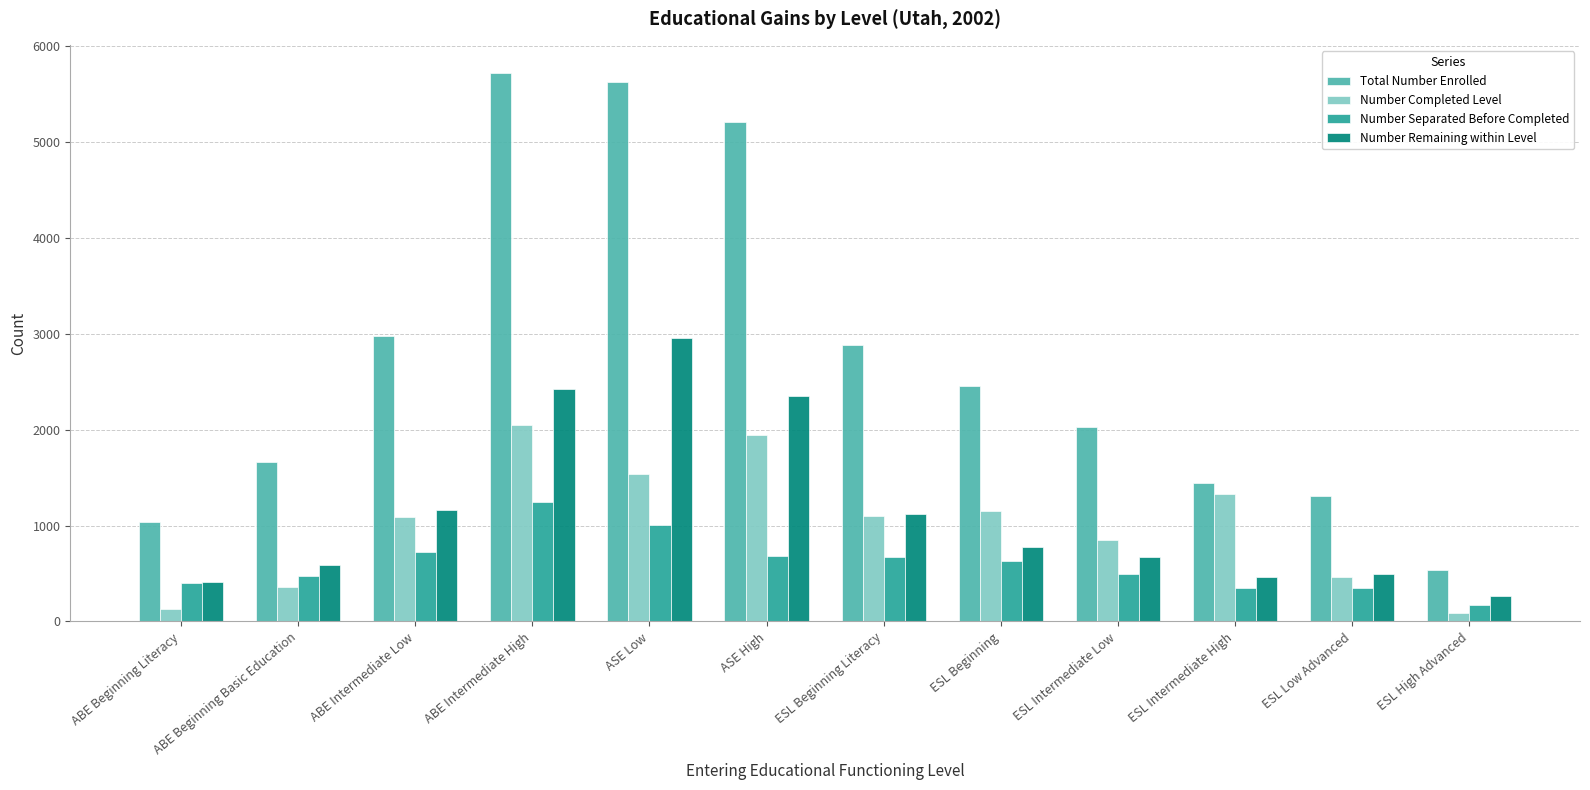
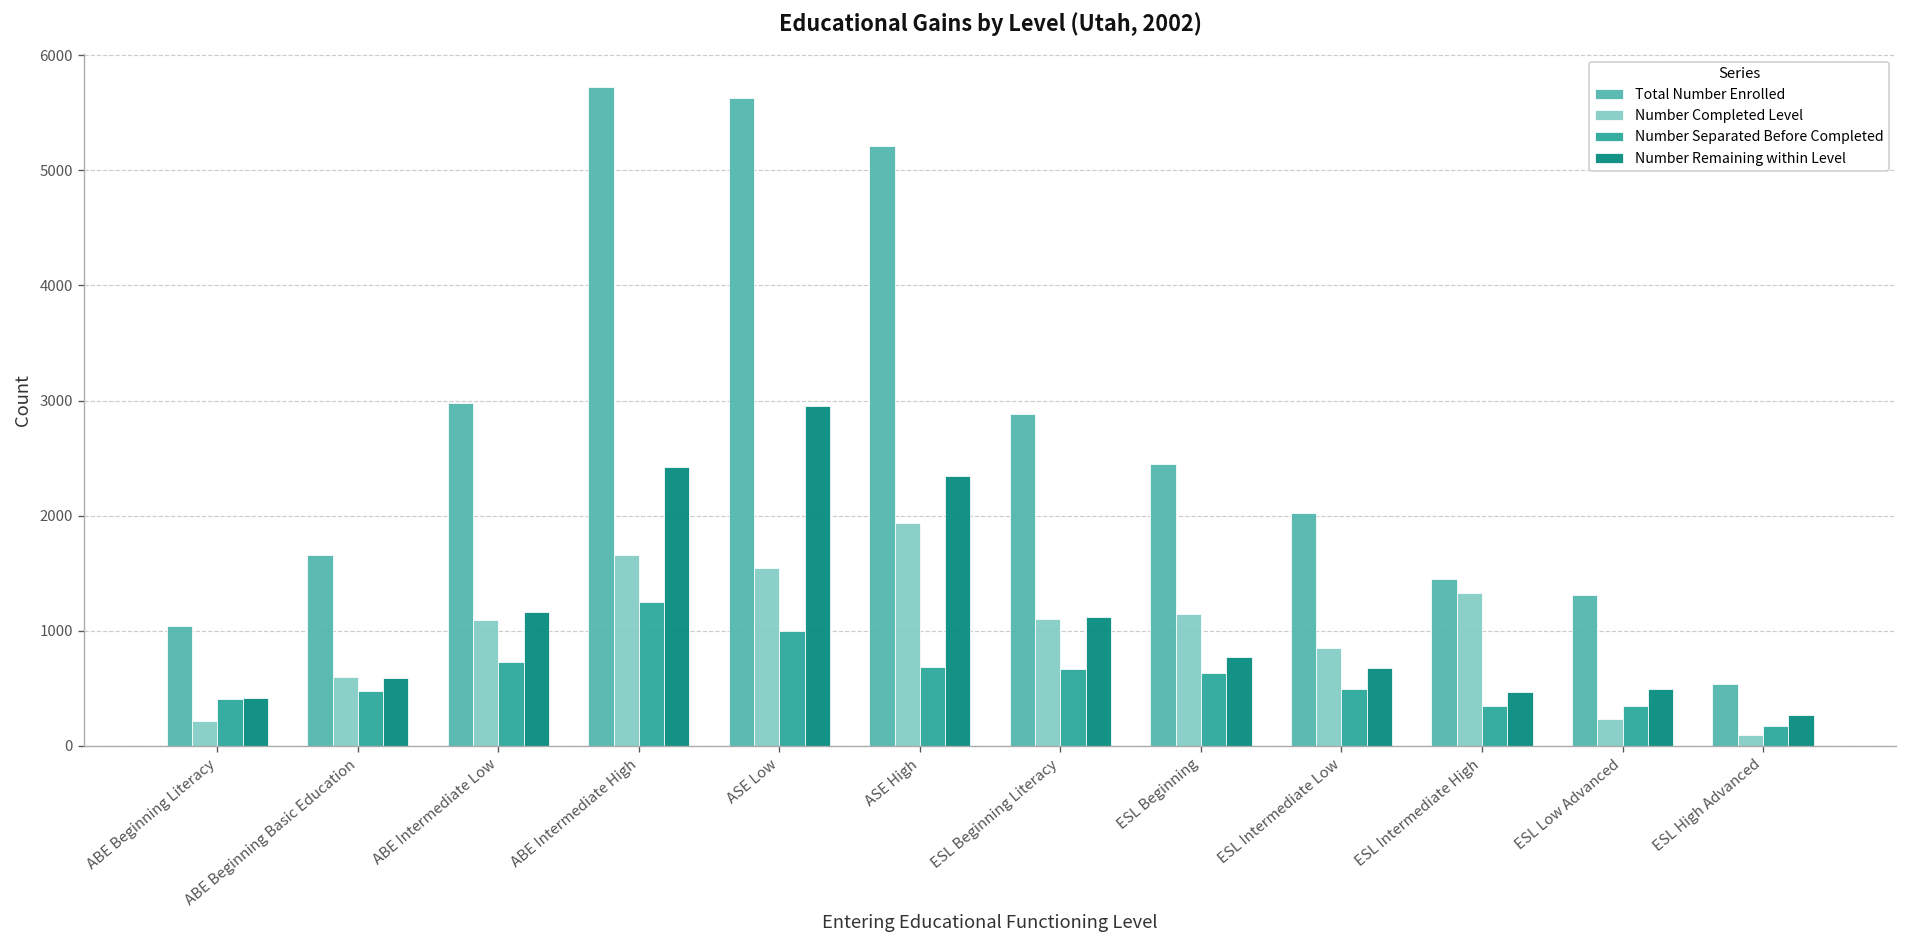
  {
    "Number Completed Level": {
-     "ABE Beginning Literacy": 100,
-     "ABE Beginning Basic Education": 400,
+     "ABE Beginning Literacy": 200,
+     "ABE Beginning Basic Education": 600,
      "ABE Intermediate Low": 1100,
-     "ABE Intermediate High": 2100,
+     "ABE Intermediate High": 1700,
      "ASE Low": 1500,
      "ASE High": 1900,
      "ESL Beginning Literacy": 1100,
      "ESL Beginning": 1100,
      "ESL Intermediate Low": 900,
      "ESL Intermediate High": 1300,
-     "ESL Low Advanced": 500,
+     "ESL Low Advanced": 200,
      "ESL High Advanced": 100
    }
  }
